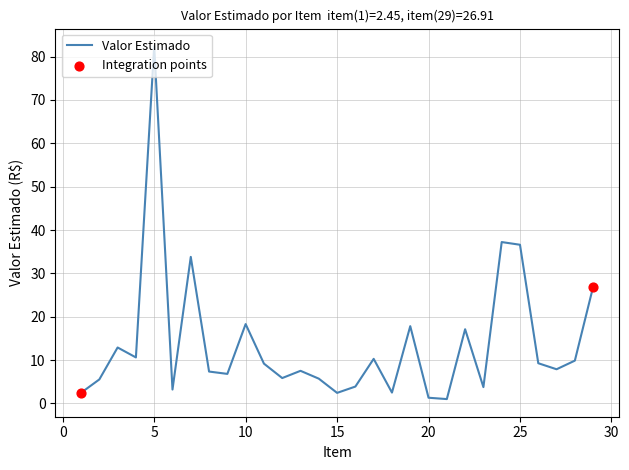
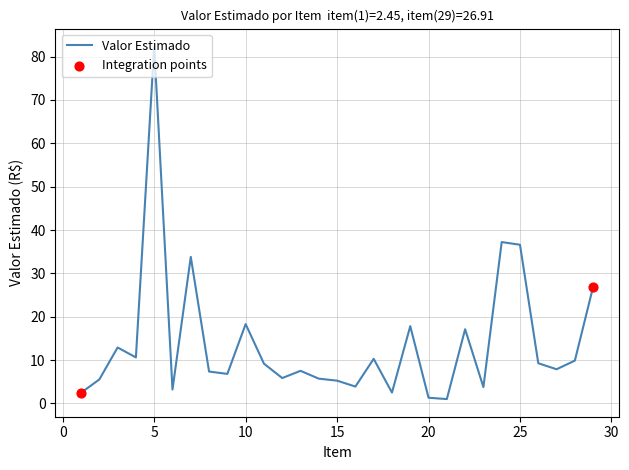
  {
    "Valor Estimado": {
      "10": 18,
-     "15": 2,
+     "15": 5,
      "20": 1,
      "25": 37
    }
  }
